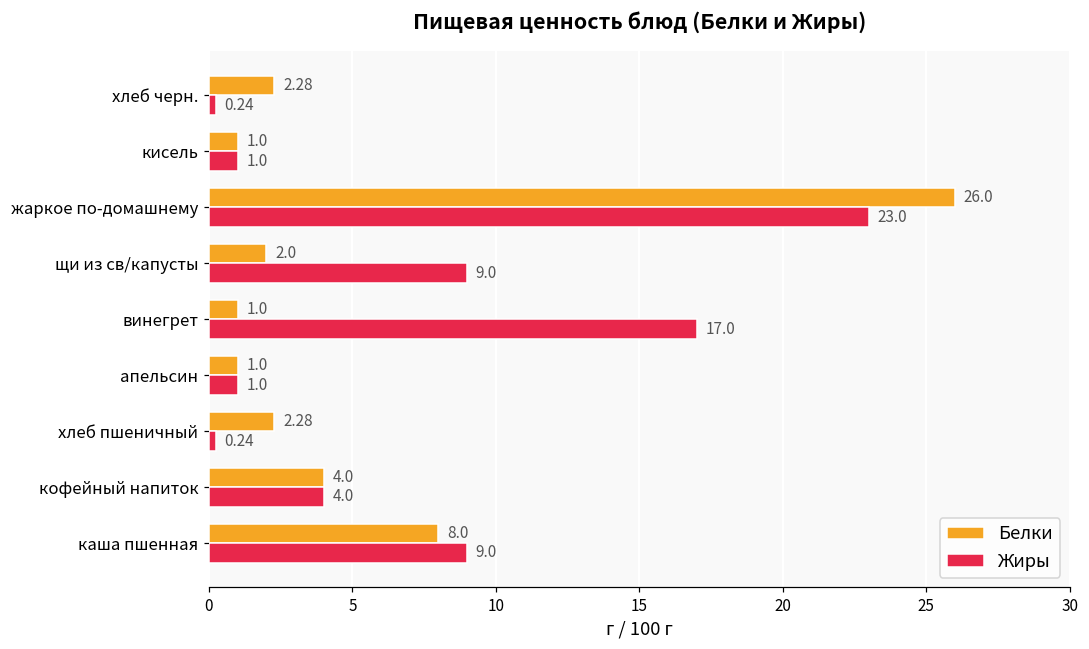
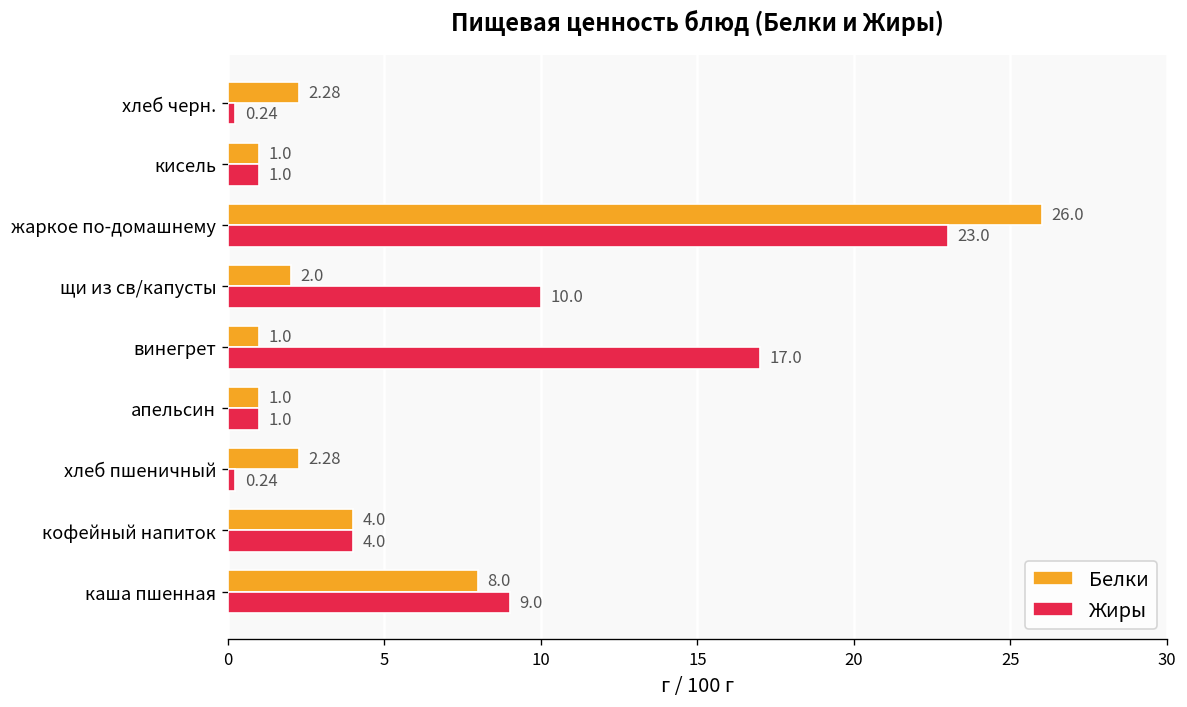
  {
    "Белки": {
      "хлеб черн.": 2.28,
      "кисель": 1.0,
      "жаркое по-домашнему": 26.0,
      "щи из св/капусты": 2.0,
      "винегрет": 1.0,
      "апельсин": 1.0,
      "хлеб пшеничный": 2.28,
      "кофейный напиток": 4.0,
      "каша пшенная": 8.0
    },
    "Жиры": {
      "хлеб черн.": 0.24,
      "кисель": 1.0,
      "жаркое по-домашнему": 23.0,
-     "щи из св/капусты": 9.0,
+     "щи из св/капусты": 10.0,
      "винегрет": 17.0,
      "апельсин": 1.0,
      "хлеб пшеничный": 0.24,
      "кофейный напиток": 4.0,
      "каша пшенная": 9.0
    }
  }
